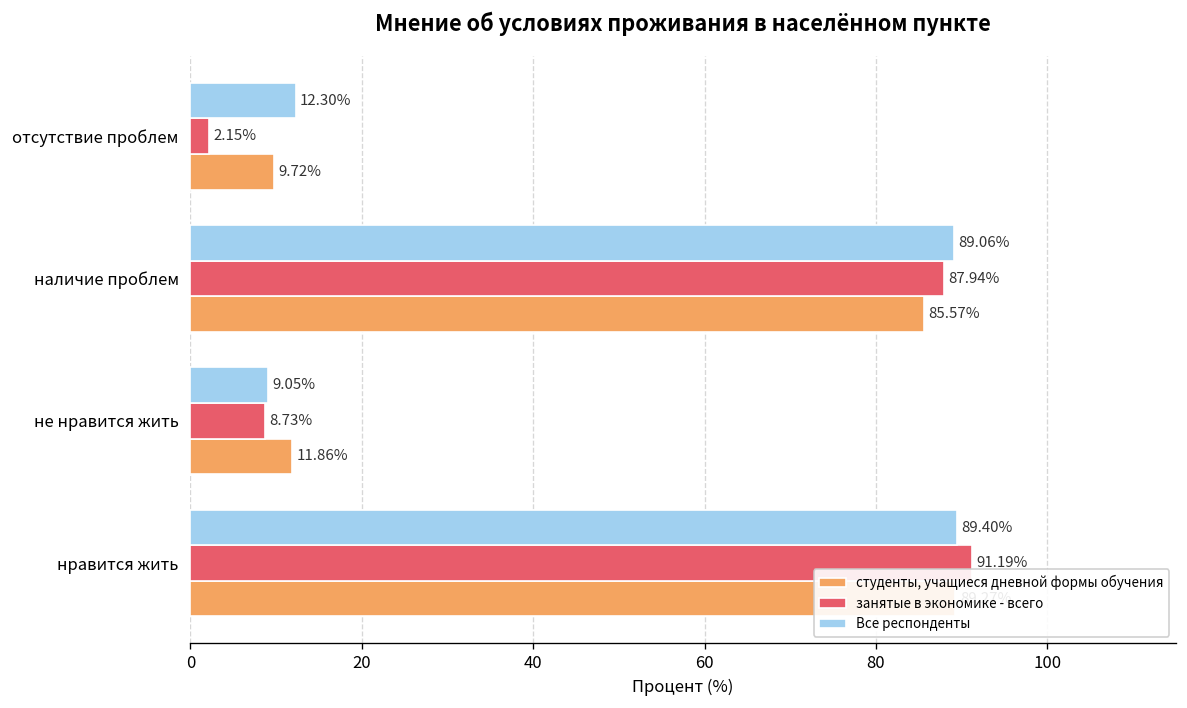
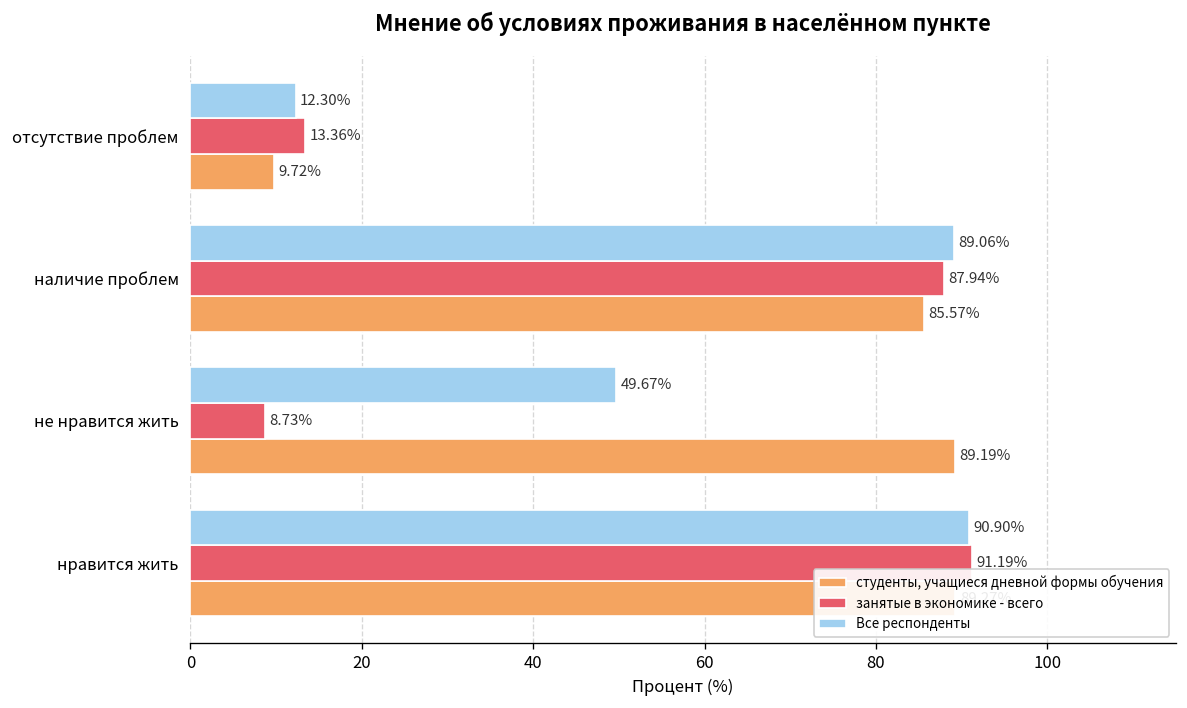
  {
    "студенты, учащиеся дневной формы обучения": {
      "отсутствие проблем": "9.72%",
      "наличие проблем": "85.57%",
-     "не нравится жить": "11.86%"
+     "не нравится жить": "89.19%"
    },
    "занятые в экономике - всего": {
-     "отсутствие проблем": "2.15%",
+     "отсутствие проблем": "13.36%",
      "наличие проблем": "87.94%",
      "не нравится жить": "8.73%",
      "нравится жить": "91.19%"
    },
    "Все респонденты": {
      "отсутствие проблем": "12.30%",
      "наличие проблем": "89.06%",
-     "не нравится жить": "9.05%",
-     "нравится жить": "89.40%"
+     "не нравится жить": "49.67%",
+     "нравится жить": "90.90%"
    }
  }
